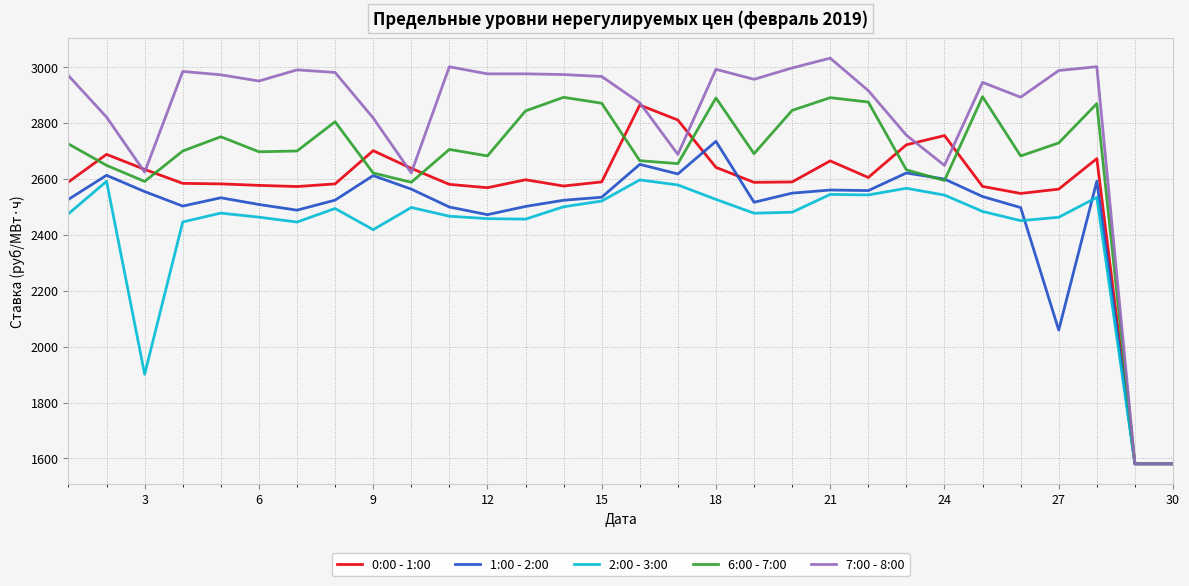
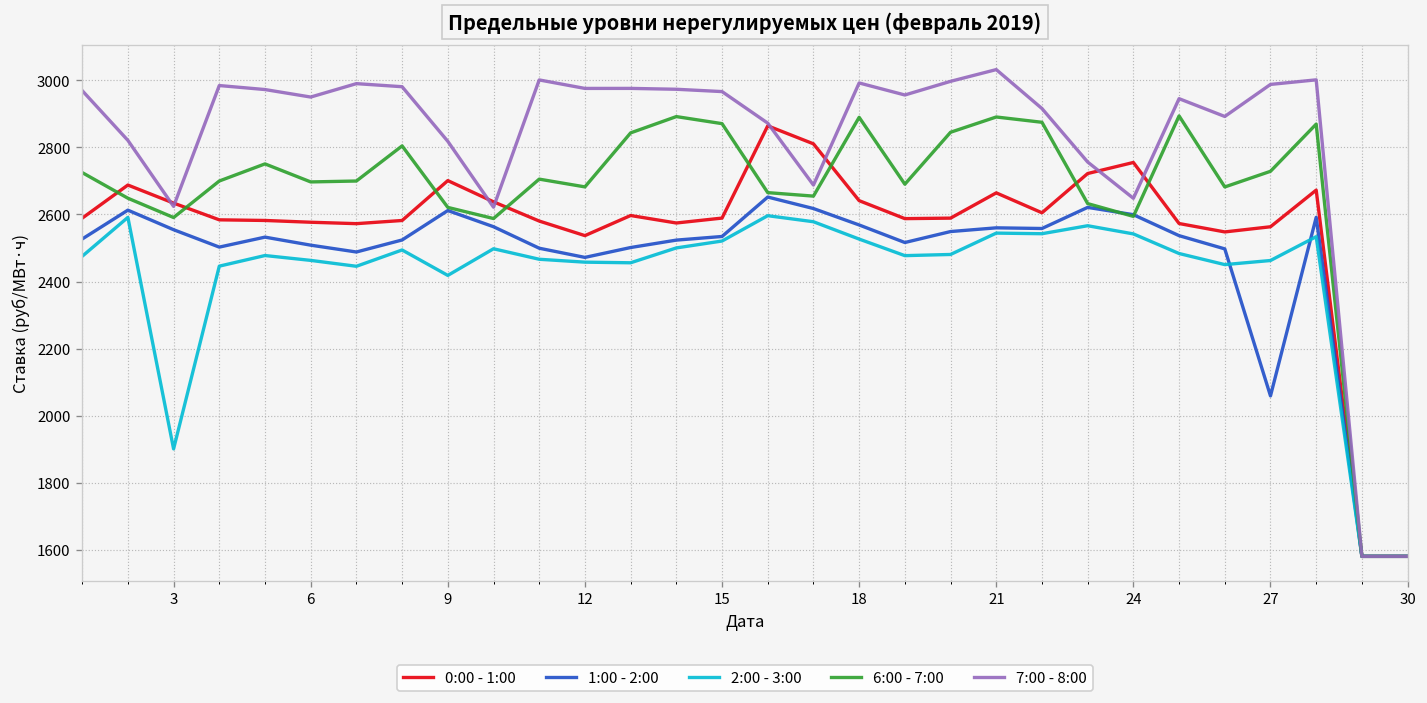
  {
    "0:00 - 1:00": {
      "3": 2630,
      "6": 2580,
      "9": 2700,
-     "12": 2570,
+     "12": 2540,
      "15": 2590,
      "18": 2640,
      "21": 2660,
      "24": 2750,
      "27": 2560
    },
    "1:00 - 2:00": {
      "3": 2550,
      "6": 2510,
      "9": 2610,
      "12": 2470,
      "15": 2530,
-     "18": 2730,
+     "18": 2570,
      "21": 2560,
      "27": 2060
    },
    "2:00 - 3:00": {
      "3": 1900,
      "6": 2460,
      "9": 2420,
      "12": 2460,
      "15": 2520,
      "18": 2530,
      "21": 2540,
      "24": 2540,
      "27": 2460
    },
    "6:00 - 7:00": {
      "3": 2590,
      "6": 2700,
      "9": 2620,
      "12": 2680,
      "15": 2870,
      "18": 2890,
      "21": 2890,
      "27": 2730
    },
    "7:00 - 8:00": {
      "3": 2620,
      "6": 2950,
      "9": 2820,
      "12": 2980,
      "15": 2970,
      "18": 2990,
      "21": 3030,
      "24": 2650,
      "27": 2990
    }
  }
